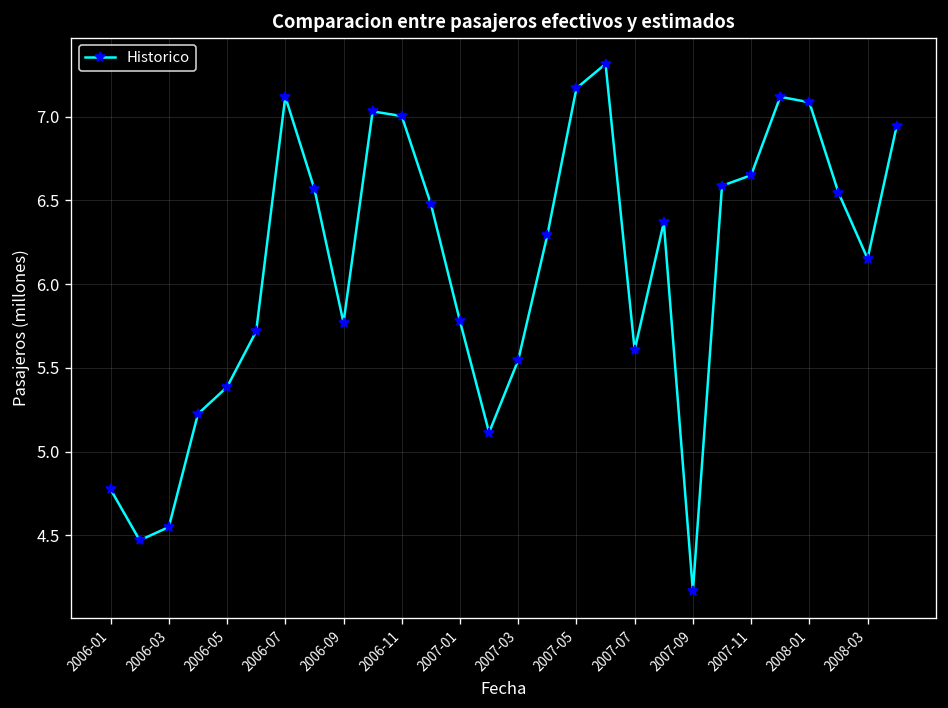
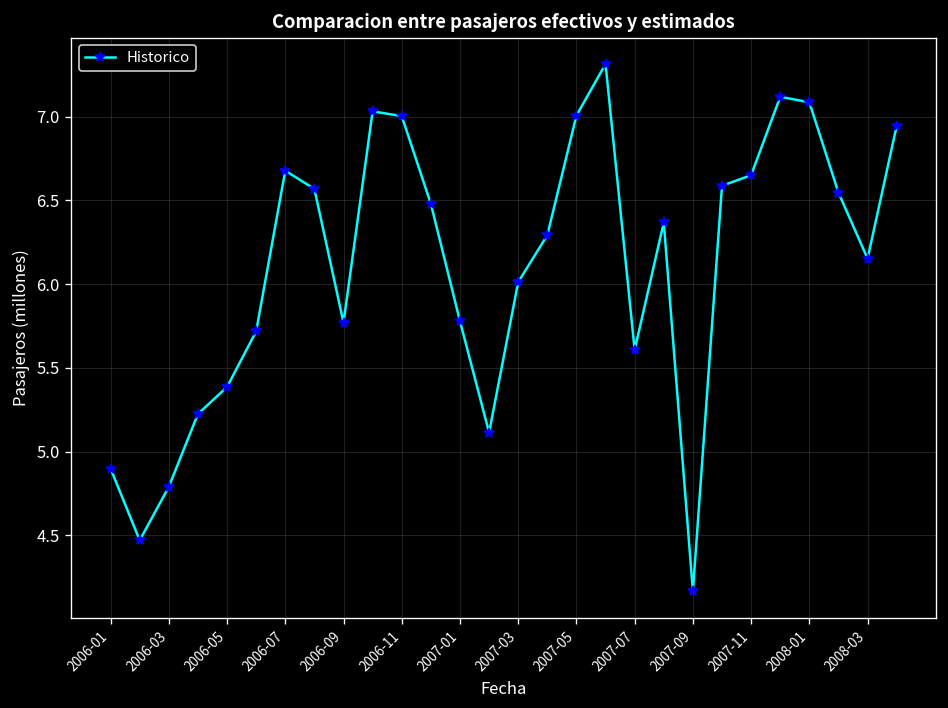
  {
-   "2006-01": 4.78,
-   "2006-03": 4.55,
+   "2006-01": 4.90,
+   "2006-03": 4.79,
    "2006-05": 5.39,
-   "2006-07": 7.12,
+   "2006-07": 6.68,
    "2006-09": 5.77,
    "2006-11": 7.00,
    "2007-01": 5.78,
-   "2007-03": 5.55,
-   "2007-05": 7.17,
+   "2007-03": 6.01,
+   "2007-05": 7.01,
    "2007-07": 5.61,
    "2007-09": 4.17,
    "2007-11": 6.65,
    "2008-01": 7.09,
    "2008-03": 6.15
  }
